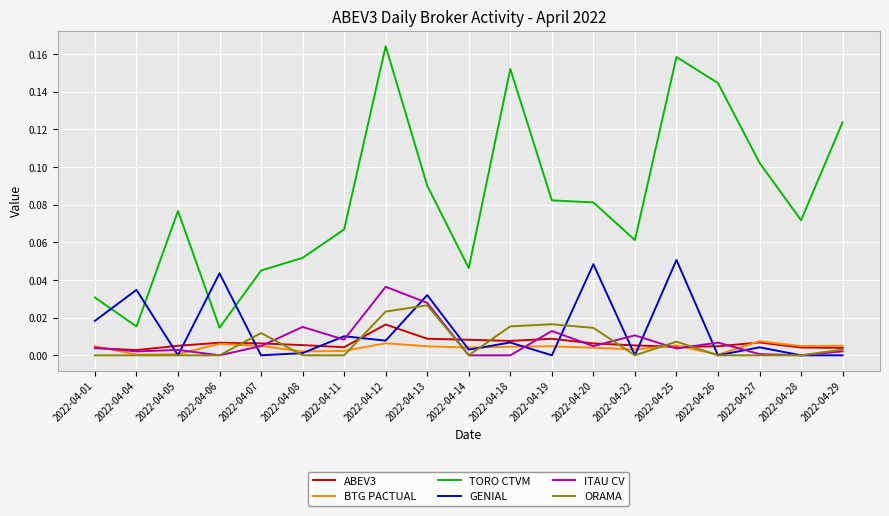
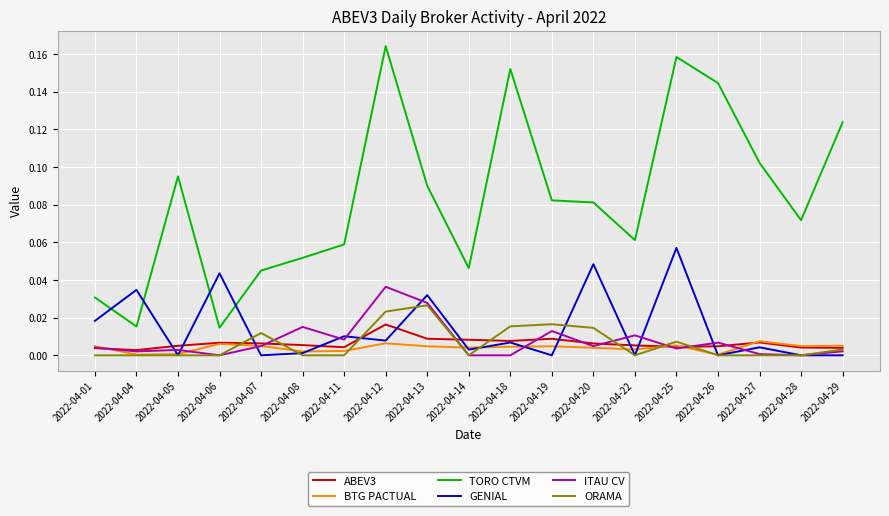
  {
    "ABEV3": {
      "2022-04-05": 0.005,
      "2022-04-07": 0.006,
      "2022-04-08": 0.005,
      "2022-04-11": 0.004,
      "2022-04-12": 0.016,
      "2022-04-13": 0.009,
      "2022-04-14": 0.008,
      "2022-04-19": 0.009,
      "2022-04-20": 0.006,
      "2022-04-22": 0.005,
      "2022-04-26": 0.005
    },
    "BTG PACTUAL": {
      "2022-04-11": 0.002,
      "2022-04-12": 0.006,
      "2022-04-13": 0.005,
      "2022-04-18": 0.005,
      "2022-04-19": 0.005,
      "2022-04-22": 0.003
    },
    "TORO CTVM": {
      "2022-04-01": 0.031,
      "2022-04-04": 0.015,
-     "2022-04-05": 0.077,
+     "2022-04-05": 0.095,
      "2022-04-06": 0.015,
      "2022-04-07": 0.045,
      "2022-04-08": 0.052,
-     "2022-04-11": 0.067,
+     "2022-04-11": 0.059,
      "2022-04-12": 0.164,
      "2022-04-13": 0.090,
      "2022-04-14": 0.046,
      "2022-04-18": 0.152,
      "2022-04-19": 0.082,
      "2022-04-20": 0.081,
      "2022-04-22": 0.061,
      "2022-04-25": 0.159,
      "2022-04-26": 0.145,
      "2022-04-27": 0.102,
      "2022-04-28": 0.072,
      "2022-04-29": 0.124
    },
    "GENIAL": {
      "2022-04-01": 0.018,
      "2022-04-04": 0.035,
      "2022-04-06": 0.044,
      "2022-04-07": 0.000,
      "2022-04-11": 0.010,
      "2022-04-12": 0.008,
      "2022-04-13": 0.032,
      "2022-04-19": 0.000,
      "2022-04-20": 0.048,
-     "2022-04-25": 0.051,
+     "2022-04-25": 0.057,
      "2022-04-27": 0.004,
      "2022-04-29": 0.000
    },
    "ITAU CV": {
      "2022-04-05": 0.003,
      "2022-04-08": 0.015,
      "2022-04-11": 0.008,
      "2022-04-12": 0.036,
      "2022-04-18": 0.000,
      "2022-04-19": 0.013,
      "2022-04-22": 0.011,
      "2022-04-26": 0.007
    },
    "ORAMA": {
      "2022-04-01": 0.000,
      "2022-04-07": 0.012,
      "2022-04-11": 0.000,
      "2022-04-12": 0.023,
      "2022-04-18": 0.015,
      "2022-04-19": 0.017,
      "2022-04-20": 0.015,
      "2022-04-25": 0.007
    }
  }
